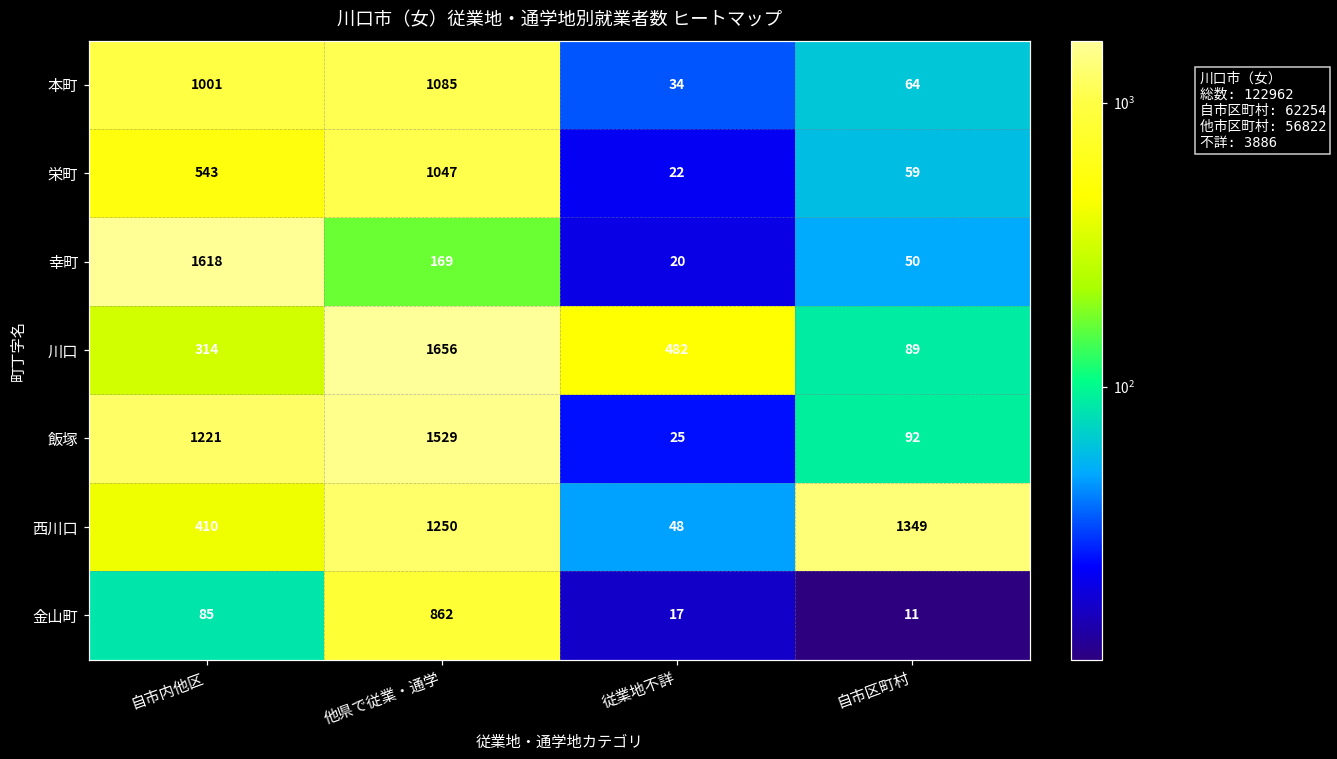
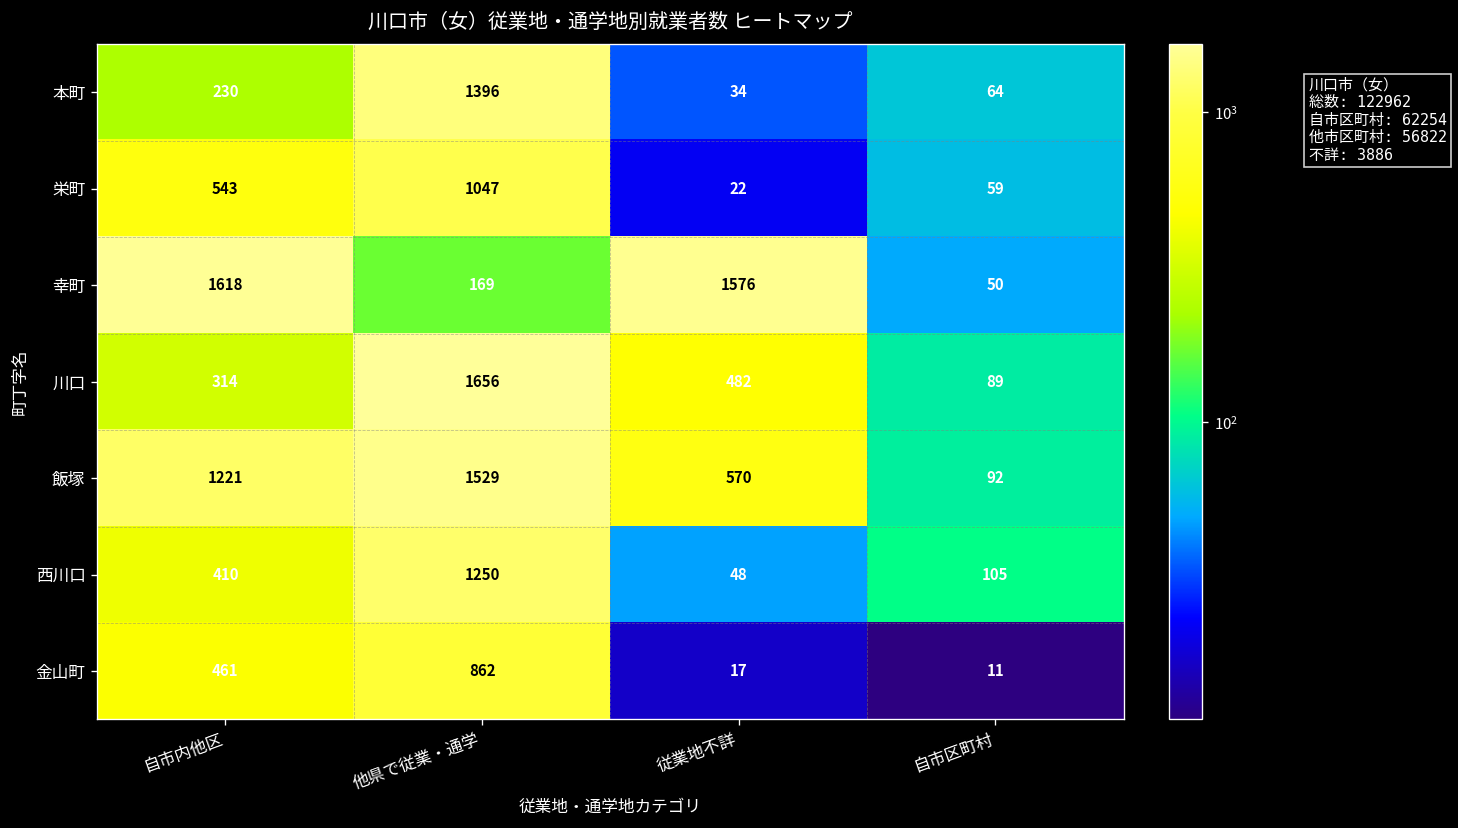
  {
    "本町": {
-     "自市内他区": 1001,
-     "他県で従業・通学": 1085,
+     "自市内他区": 230,
+     "他県で従業・通学": 1396,
      "従業地不詳": 34,
      "自市区町村": 64
    },
    "栄町": {
      "自市内他区": 543,
      "他県で従業・通学": 1047,
      "従業地不詳": 22,
      "自市区町村": 59
    },
    "幸町": {
      "自市内他区": 1618,
      "他県で従業・通学": 169,
-     "従業地不詳": 20,
+     "従業地不詳": 1576,
      "自市区町村": 50
    },
    "川口": {
      "自市内他区": 314,
      "他県で従業・通学": 1656,
      "従業地不詳": 482,
      "自市区町村": 89
    },
    "飯塚": {
      "自市内他区": 1221,
      "他県で従業・通学": 1529,
-     "従業地不詳": 25,
+     "従業地不詳": 570,
      "自市区町村": 92
    },
    "西川口": {
      "自市内他区": 410,
      "他県で従業・通学": 1250,
      "従業地不詳": 48,
-     "自市区町村": 1349
+     "自市区町村": 105
    },
    "金山町": {
-     "自市内他区": 85,
+     "自市内他区": 461,
      "他県で従業・通学": 862,
      "従業地不詳": 17,
      "自市区町村": 11
    }
  }
